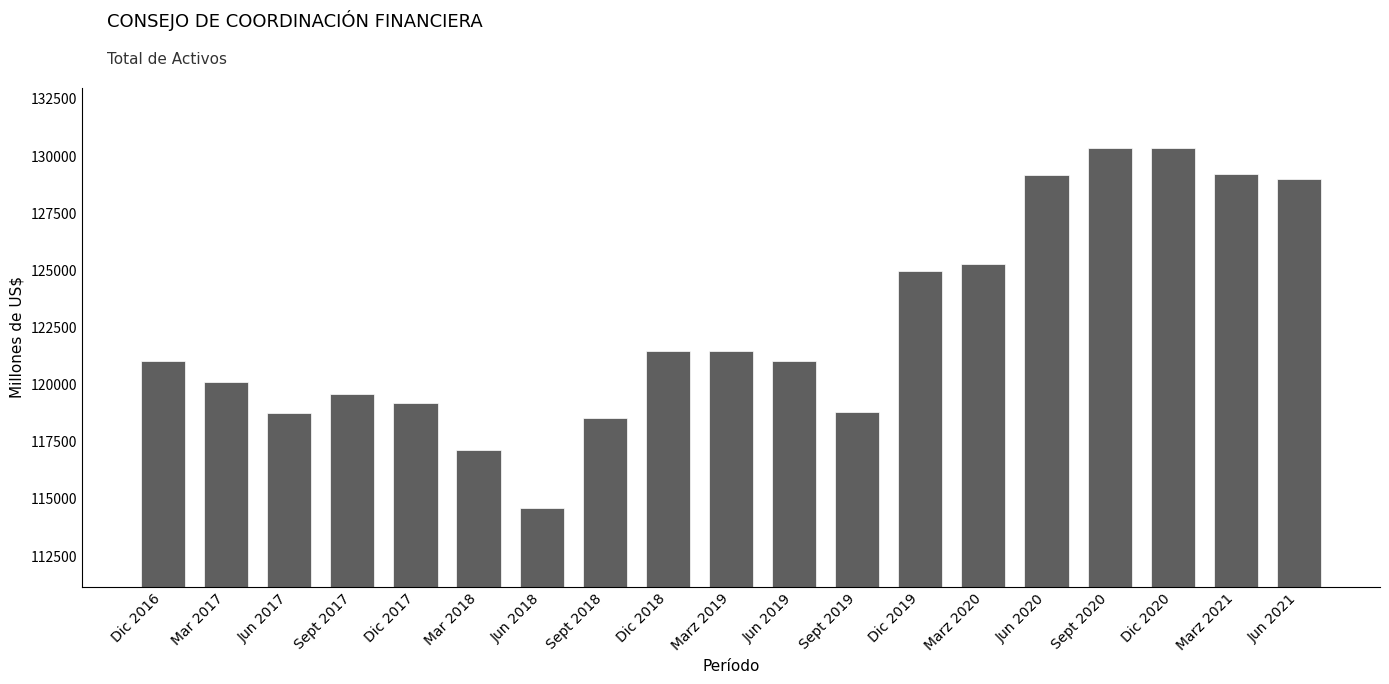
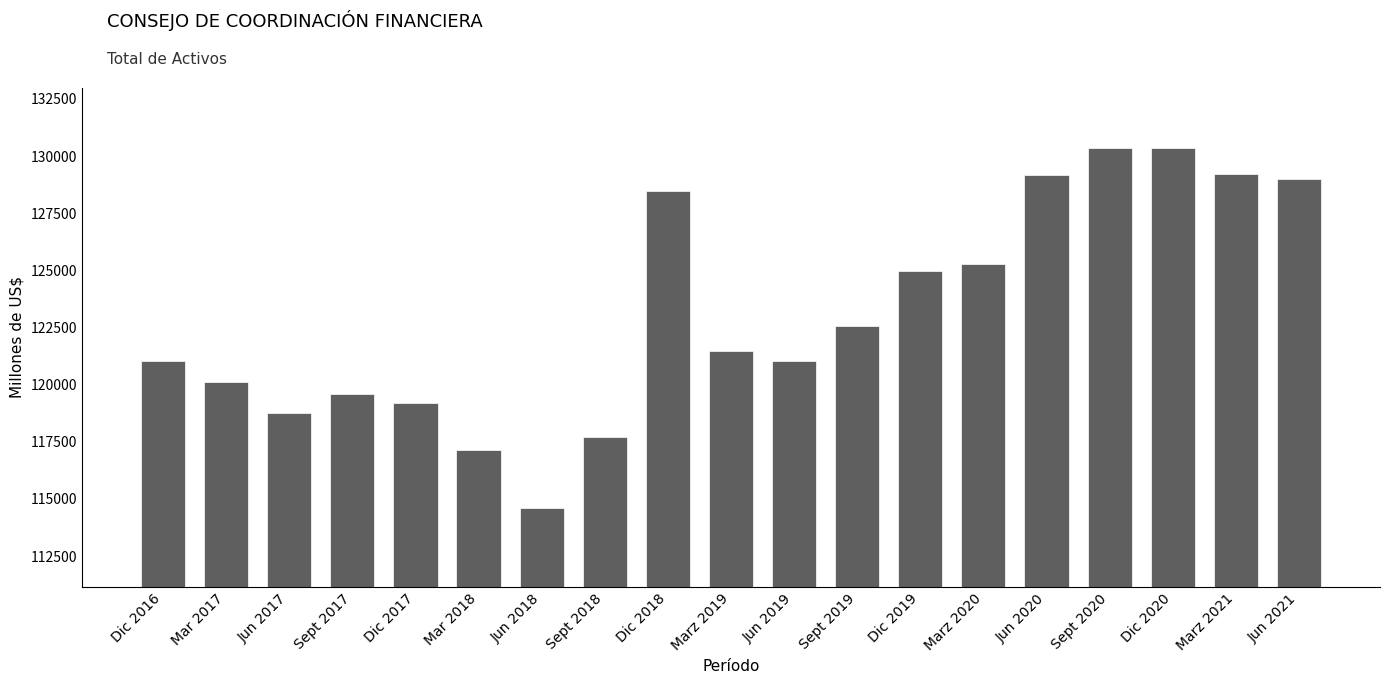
  {
    "Dic 2016": 121000,
    "Mar 2017": 120100,
    "Jun 2017": 118800,
    "Sept 2017": 119600,
    "Dic 2017": 119200,
    "Mar 2018": 117100,
    "Jun 2018": 114600,
-   "Sept 2018": 118500,
-   "Dic 2018": 121500,
+   "Sept 2018": 117700,
+   "Dic 2018": 128500,
    "Marz 2019": 121500,
    "Jun 2019": 121000,
-   "Sept 2019": 118800,
+   "Sept 2019": 122600,
    "Dic 2019": 125000,
    "Marz 2020": 125300,
    "Jun 2020": 129200,
    "Sept 2020": 130400,
    "Dic 2020": 130400,
    "Marz 2021": 129200,
    "Jun 2021": 129000
  }
